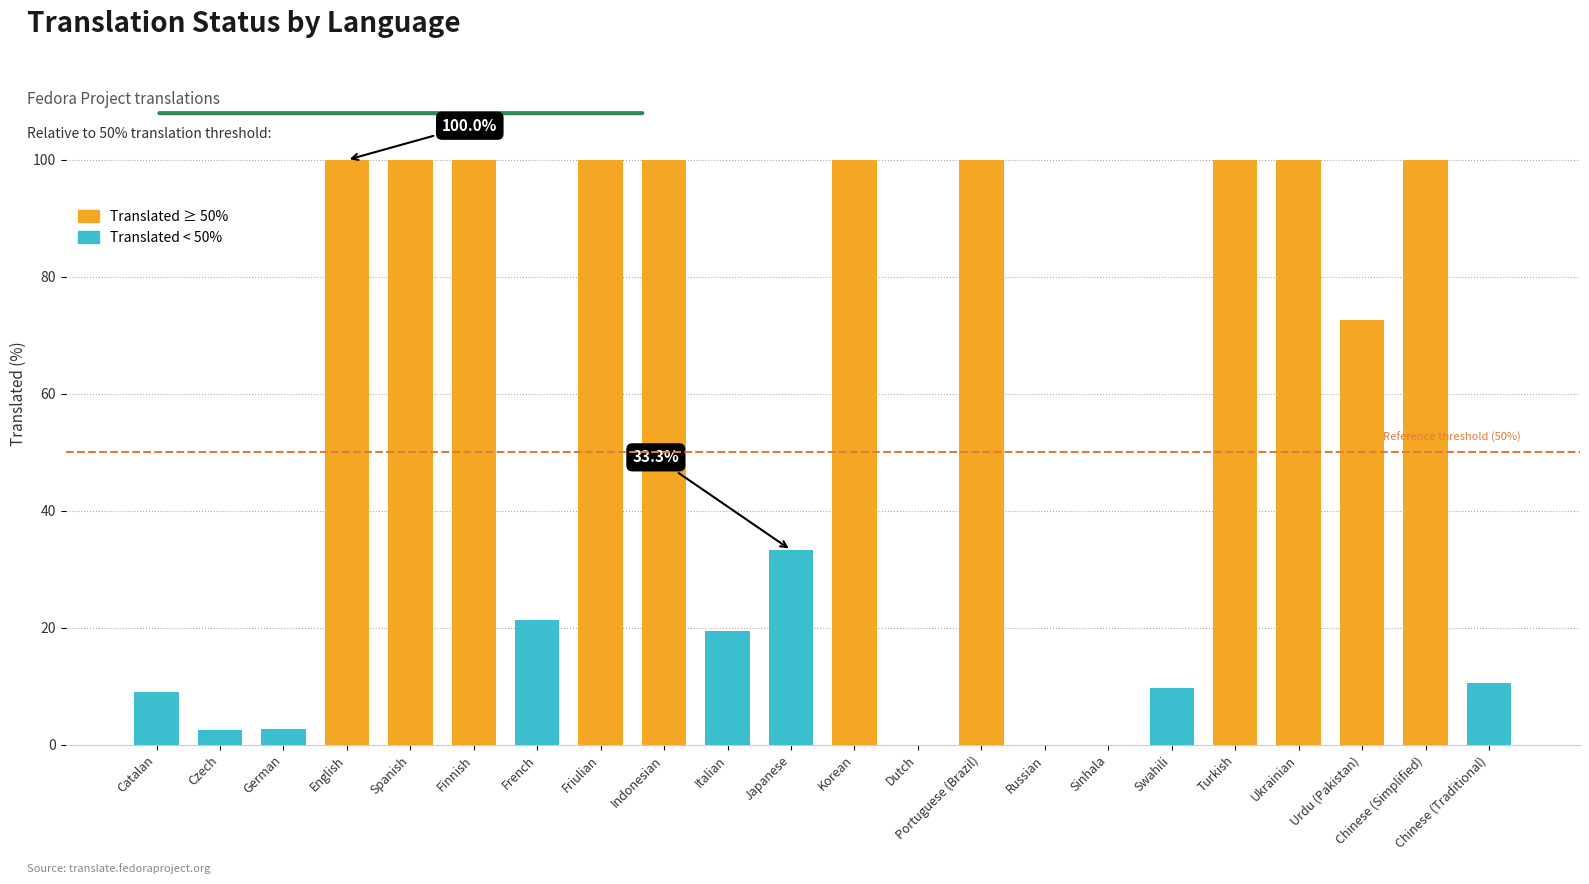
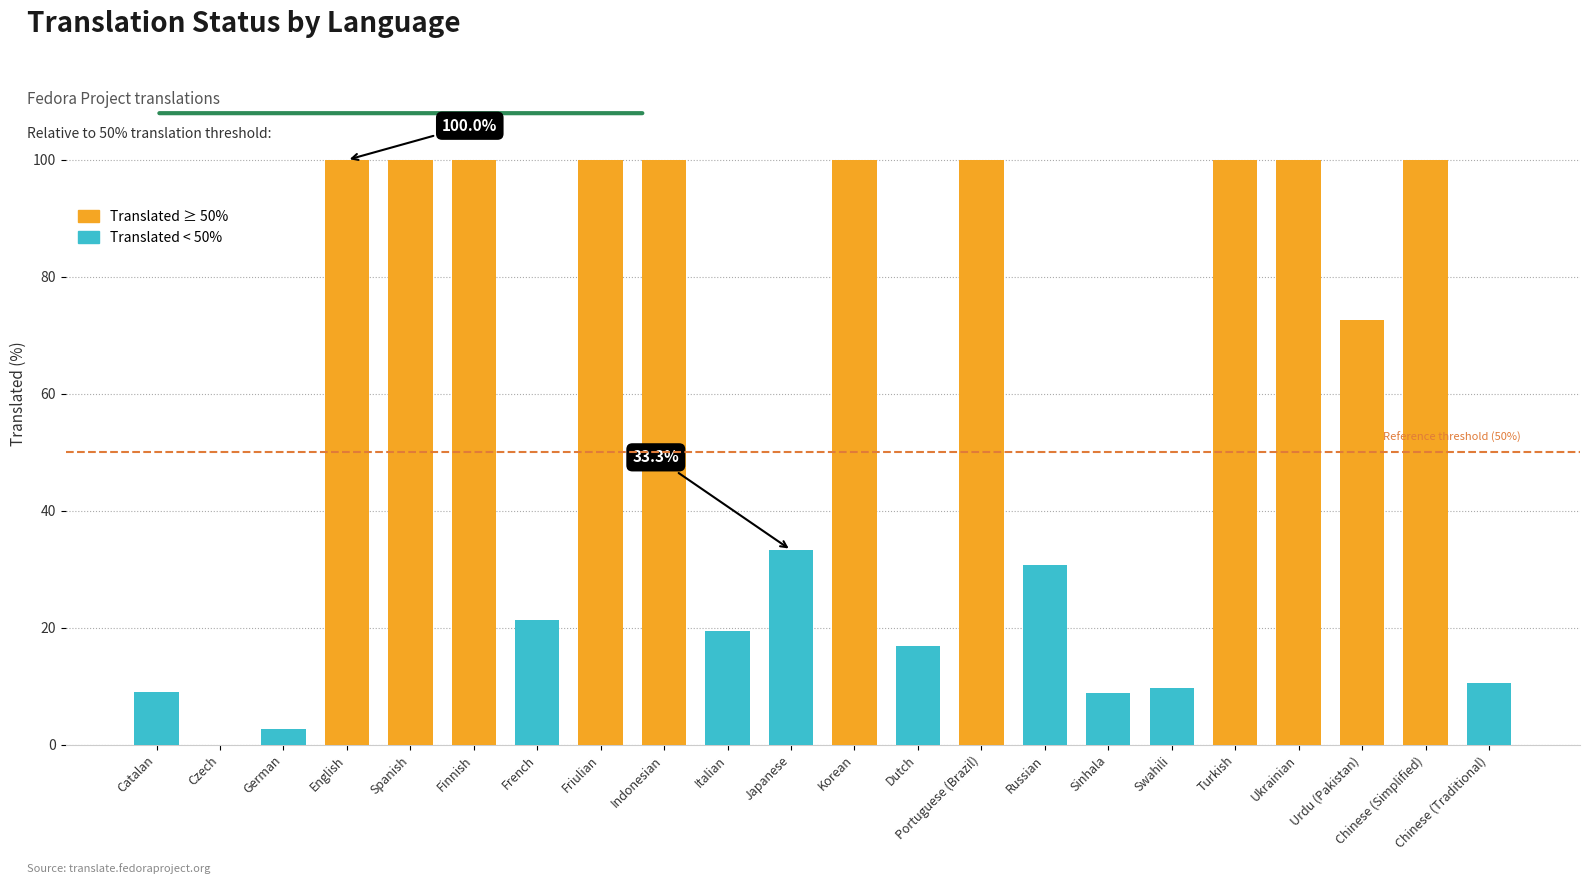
  {
    "Catalan": 9,
-   "Czech": 3,
+   "Czech": 0,
    "German": 3,
    "English": 100,
    "Spanish": 100,
    "Finnish": 100,
    "French": 21,
    "Friulian": 100,
    "Indonesian": 100,
    "Italian": 20,
    "Japanese": 33,
    "Korean": 100,
-   "Dutch": 0,
+   "Dutch": 17,
    "Portuguese (Brazil)": 100,
-   "Russian": 0,
-   "Sinhala": 0,
+   "Russian": 31,
+   "Sinhala": 9,
    "Swahili": 10,
    "Turkish": 100,
    "Ukrainian": 100,
    "Urdu (Pakistan)": 73,
    "Chinese (Simplified)": 100,
    "Chinese (Traditional)": 11
  }
